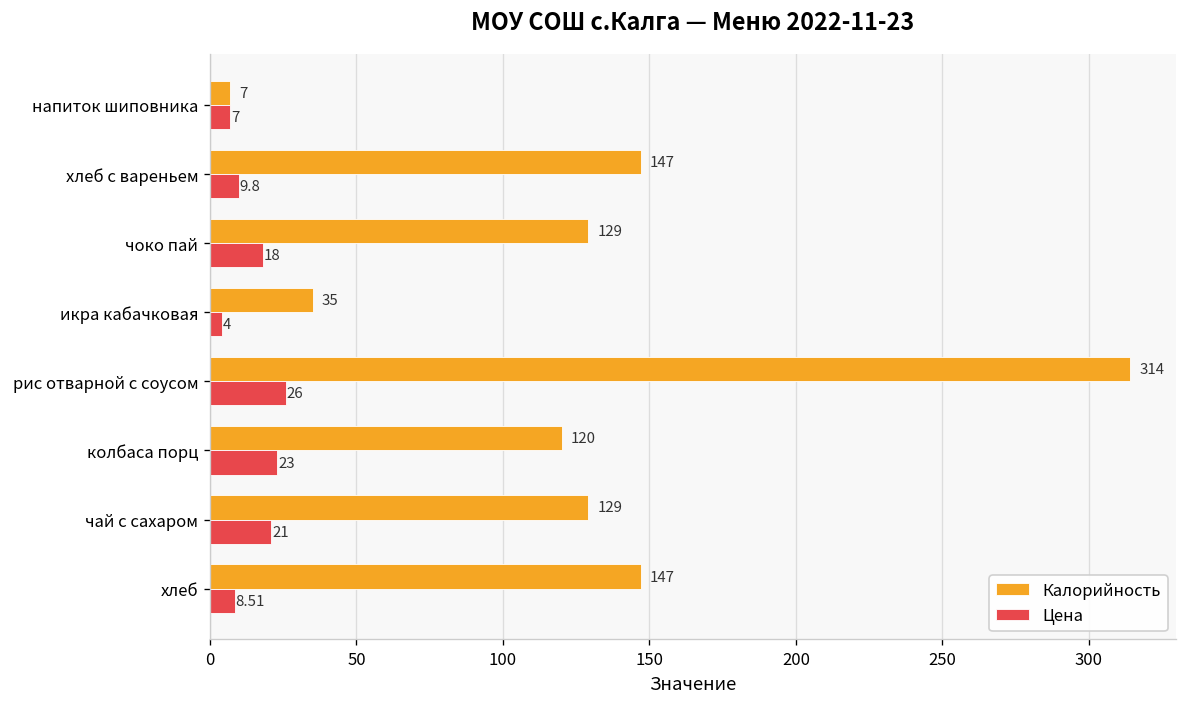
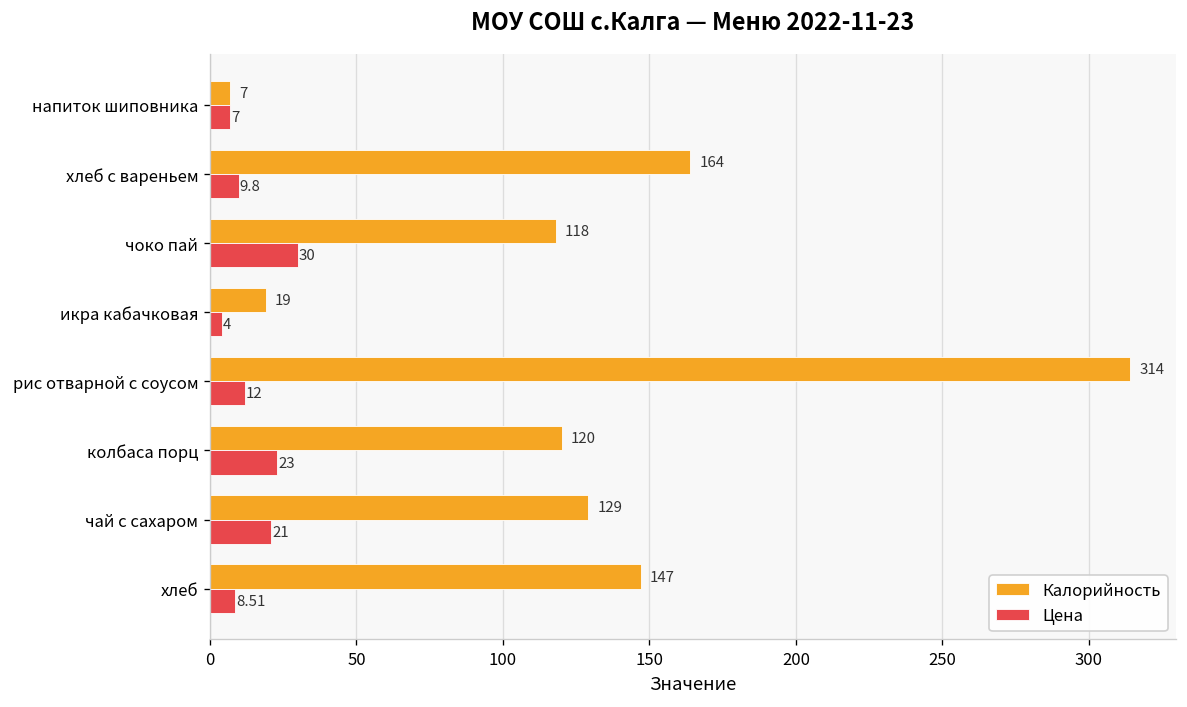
  {
    "Калорийность": {
      "напиток шиповника": 7,
-     "хлеб с вареньем": 147,
-     "чоко пай": 129,
-     "икра кабачковая": 35,
+     "хлеб с вареньем": 164,
+     "чоко пай": 118,
+     "икра кабачковая": 19,
      "рис отварной с соусом": 314,
      "колбаса порц": 120,
      "чай с сахаром": 129,
      "хлеб": 147
    },
    "Цена": {
      "напиток шиповника": 7,
      "хлеб с вареньем": 9.8,
-     "чоко пай": 18,
+     "чоко пай": 30,
      "икра кабачковая": 4,
-     "рис отварной с соусом": 26,
+     "рис отварной с соусом": 12,
      "колбаса порц": 23,
      "чай с сахаром": 21,
      "хлеб": 8.51
    }
  }
